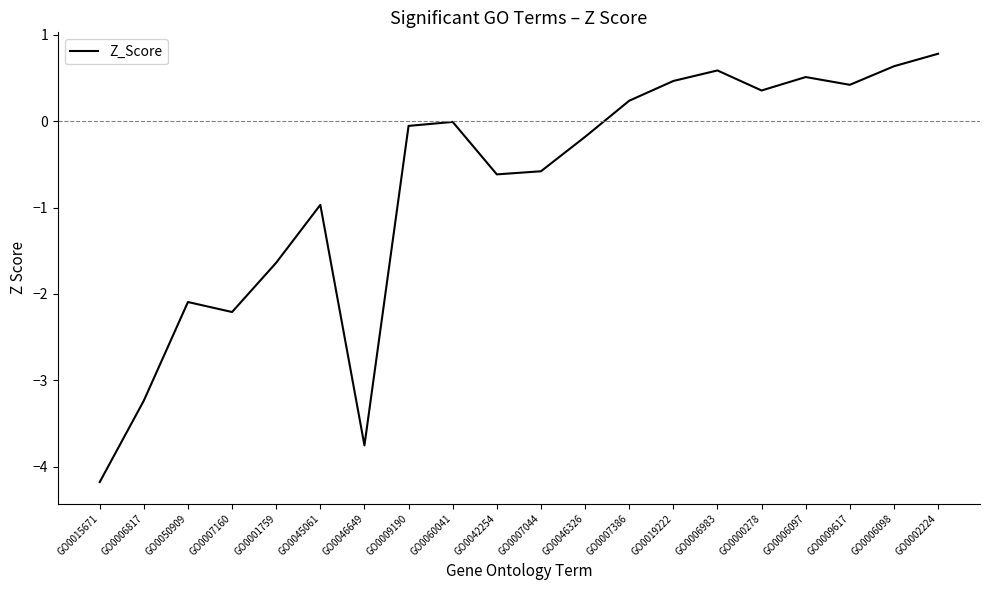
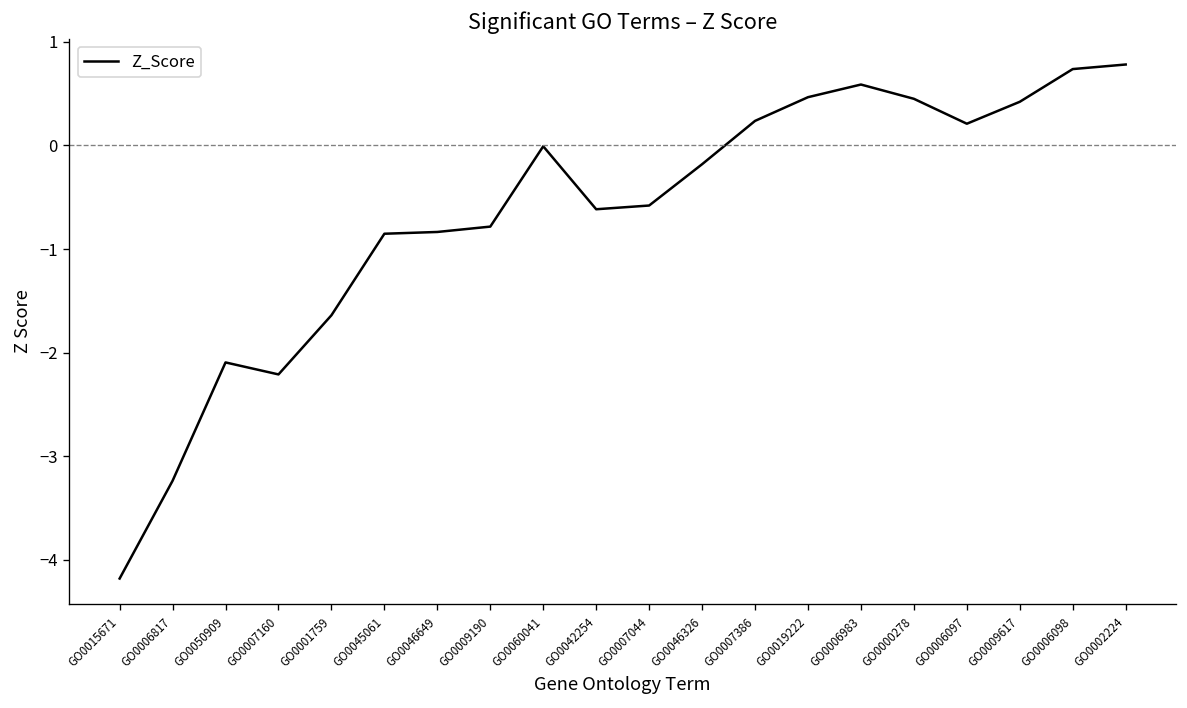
  {
    "GO0015671": -4.2,
    "GO0006817": -3.2,
    "GO0050909": -2.1,
    "GO0007160": -2.2,
    "GO0001759": -1.6,
-   "GO0045061": -1.0,
-   "GO0046649": -3.8,
-   "GO0009190": -0.1,
+   "GO0045061": -0.9,
+   "GO0046649": -0.8,
+   "GO0009190": -0.8,
    "GO0060041": 0.0,
    "GO0042254": -0.6,
    "GO0007044": -0.6,
    "GO0046326": -0.2,
    "GO0007386": 0.2,
    "GO0019222": 0.5,
    "GO0006983": 0.6,
-   "GO0000278": 0.4,
-   "GO0006097": 0.5,
+   "GO0000278": 0.5,
+   "GO0006097": 0.2,
    "GO0009617": 0.4,
-   "GO0006098": 0.6,
+   "GO0006098": 0.7,
    "GO0002224": 0.8
  }
